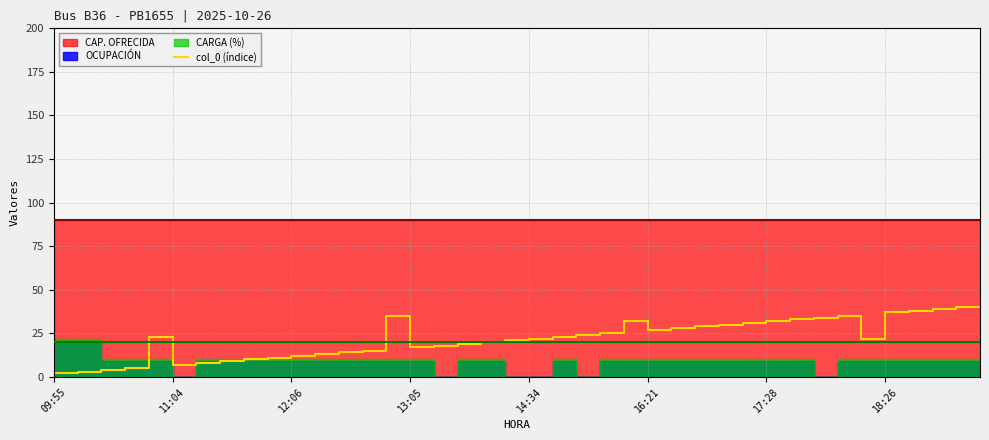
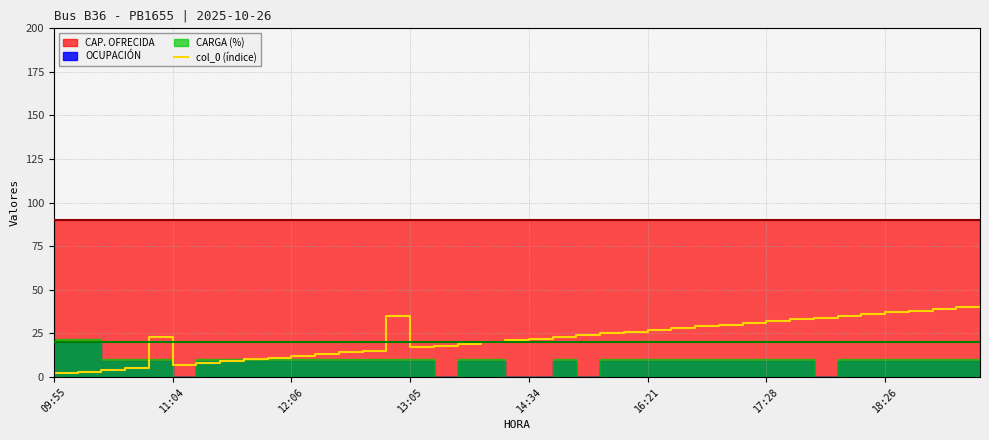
  {
    "col_0 (índice)": {
      "09:55": 1,
      "11:04": 23,
      "13:05": 35,
      "14:34": 21,
-     "16:21": 32,
-     "18:26": 22
+     "16:21": 26,
+     "18:26": 36
    }
  }
